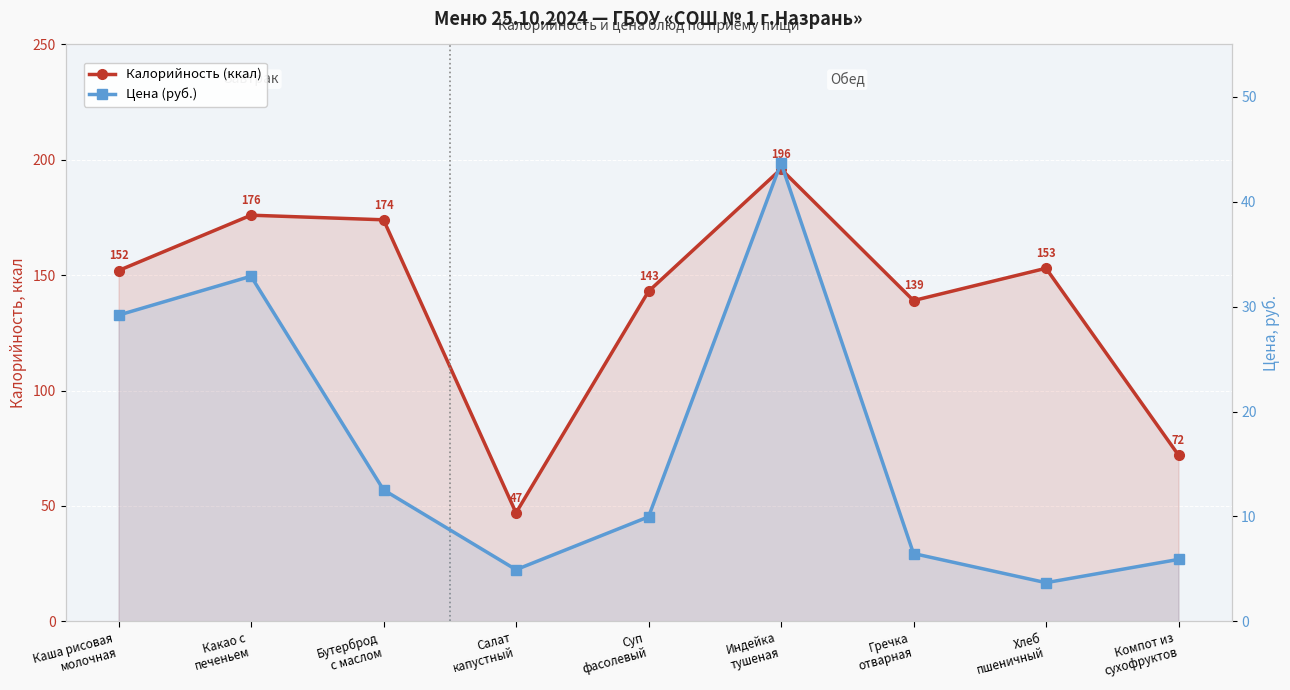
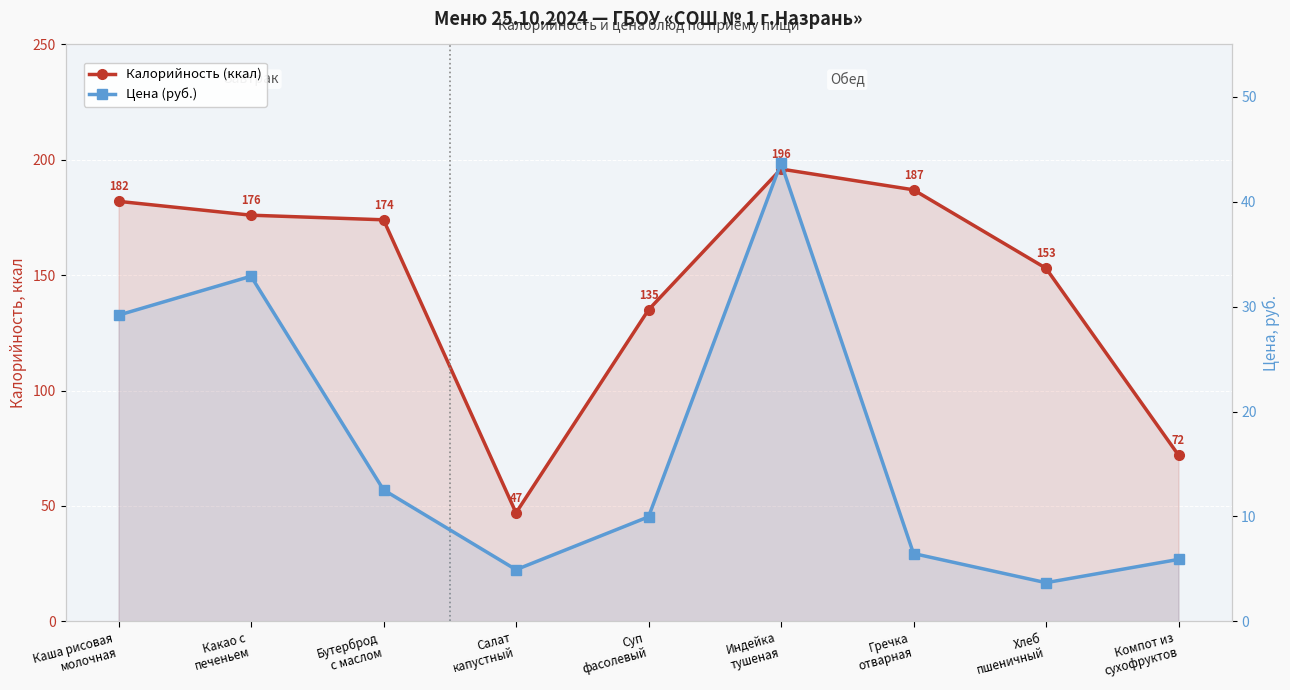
  {
    "Калорийность (ккал)": {
-     "Каша рисовая молочная": 152,
+     "Каша рисовая молочная": 182,
      "Какао с печеньем": 176,
      "Бутерброд с маслом": 174,
      "Салат капустный": 47,
-     "Суп фасолевый": 143,
+     "Суп фасолевый": 135,
      "Индейка тушеная": 196,
-     "Гречка отварная": 139,
+     "Гречка отварная": 187,
      "Хлеб пшеничный": 153,
      "Компот из сухофруктов": 72
    }
  }
